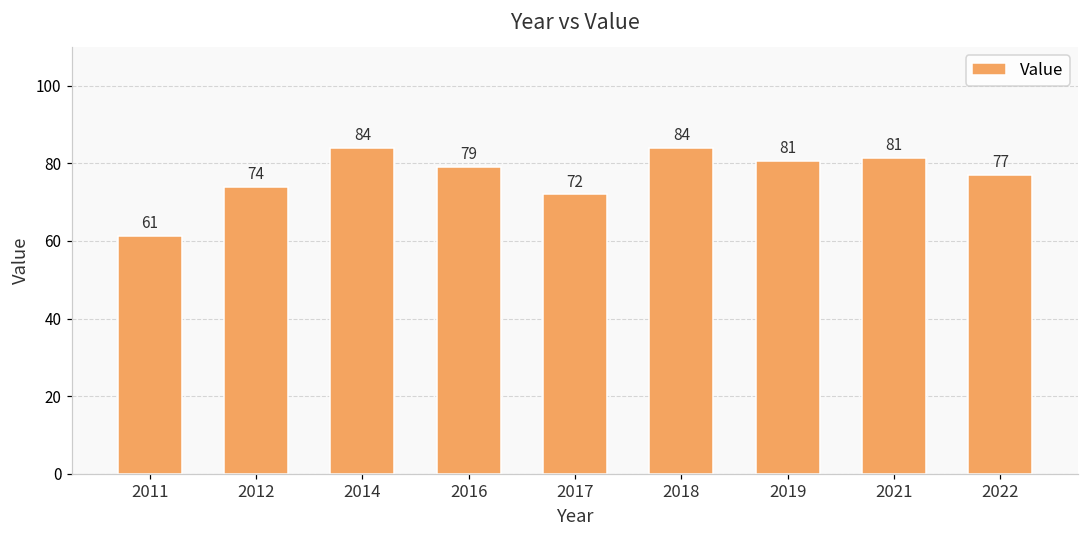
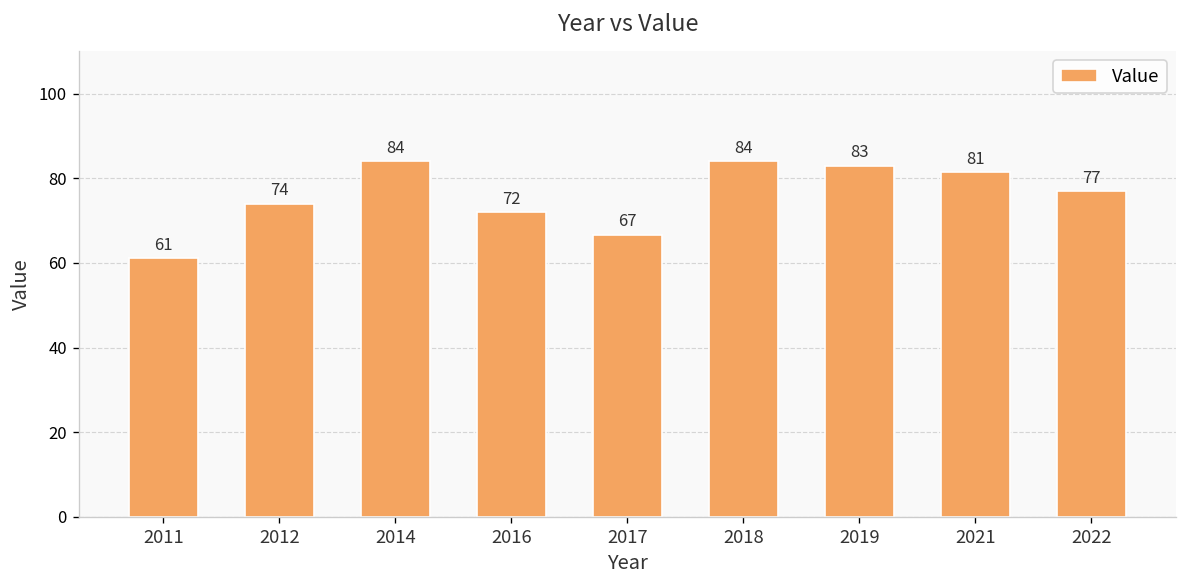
  {
    "2011": 61,
    "2012": 74,
    "2014": 84,
-   "2016": 79,
-   "2017": 72,
+   "2016": 72,
+   "2017": 67,
    "2018": 84,
-   "2019": 81,
+   "2019": 83,
    "2021": 81,
    "2022": 77
  }
